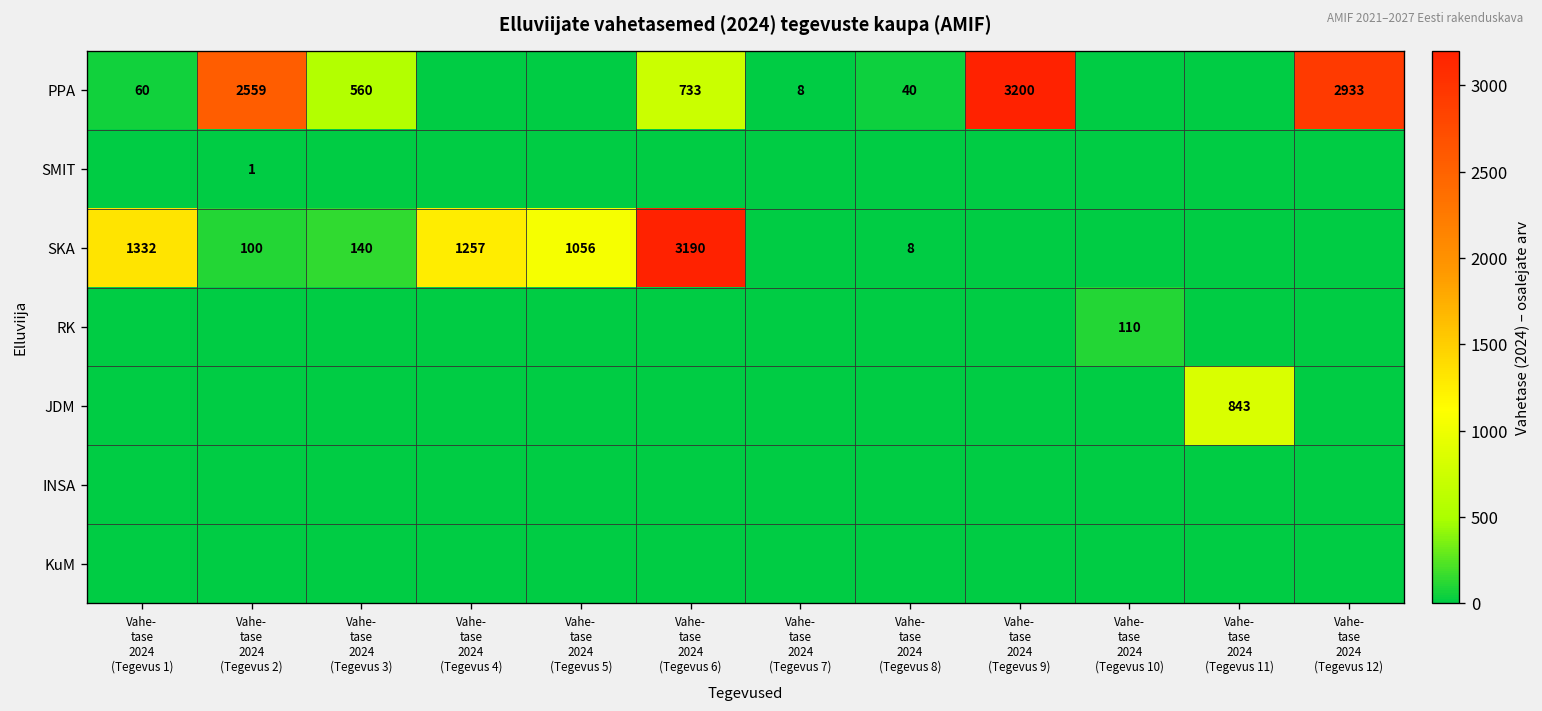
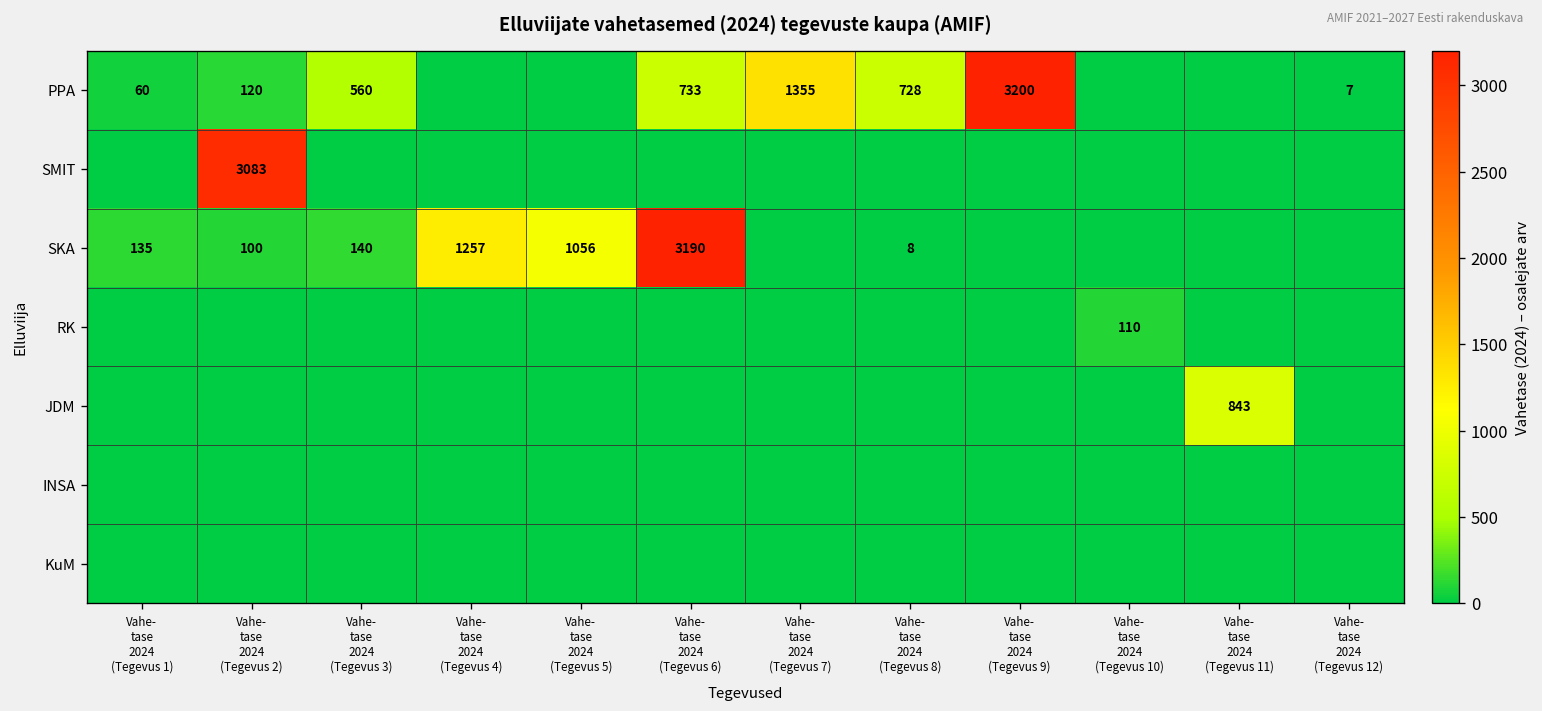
  {
    "PPA": {
      "Vahe- tase 2024 (Tegevus 1)": 60,
-     "Vahe- tase 2024 (Tegevus 2)": 2559,
+     "Vahe- tase 2024 (Tegevus 2)": 120,
      "Vahe- tase 2024 (Tegevus 3)": 560,
      "Vahe- tase 2024 (Tegevus 6)": 733,
-     "Vahe- tase 2024 (Tegevus 7)": 8,
-     "Vahe- tase 2024 (Tegevus 8)": 40,
+     "Vahe- tase 2024 (Tegevus 7)": 1355,
+     "Vahe- tase 2024 (Tegevus 8)": 728,
      "Vahe- tase 2024 (Tegevus 9)": 3200,
-     "Vahe- tase 2024 (Tegevus 12)": 2933
+     "Vahe- tase 2024 (Tegevus 12)": 7
    },
    "SMIT": {
-     "Vahe- tase 2024 (Tegevus 2)": 1
+     "Vahe- tase 2024 (Tegevus 2)": 3083
    },
    "SKA": {
-     "Vahe- tase 2024 (Tegevus 1)": 1332,
+     "Vahe- tase 2024 (Tegevus 1)": 135,
      "Vahe- tase 2024 (Tegevus 2)": 100,
      "Vahe- tase 2024 (Tegevus 3)": 140,
      "Vahe- tase 2024 (Tegevus 4)": 1257,
      "Vahe- tase 2024 (Tegevus 5)": 1056,
      "Vahe- tase 2024 (Tegevus 6)": 3190,
      "Vahe- tase 2024 (Tegevus 8)": 8
    },
    "RK": {
      "Vahe- tase 2024 (Tegevus 10)": 110
    },
    "JDM": {
      "Vahe- tase 2024 (Tegevus 11)": 843
    }
  }
